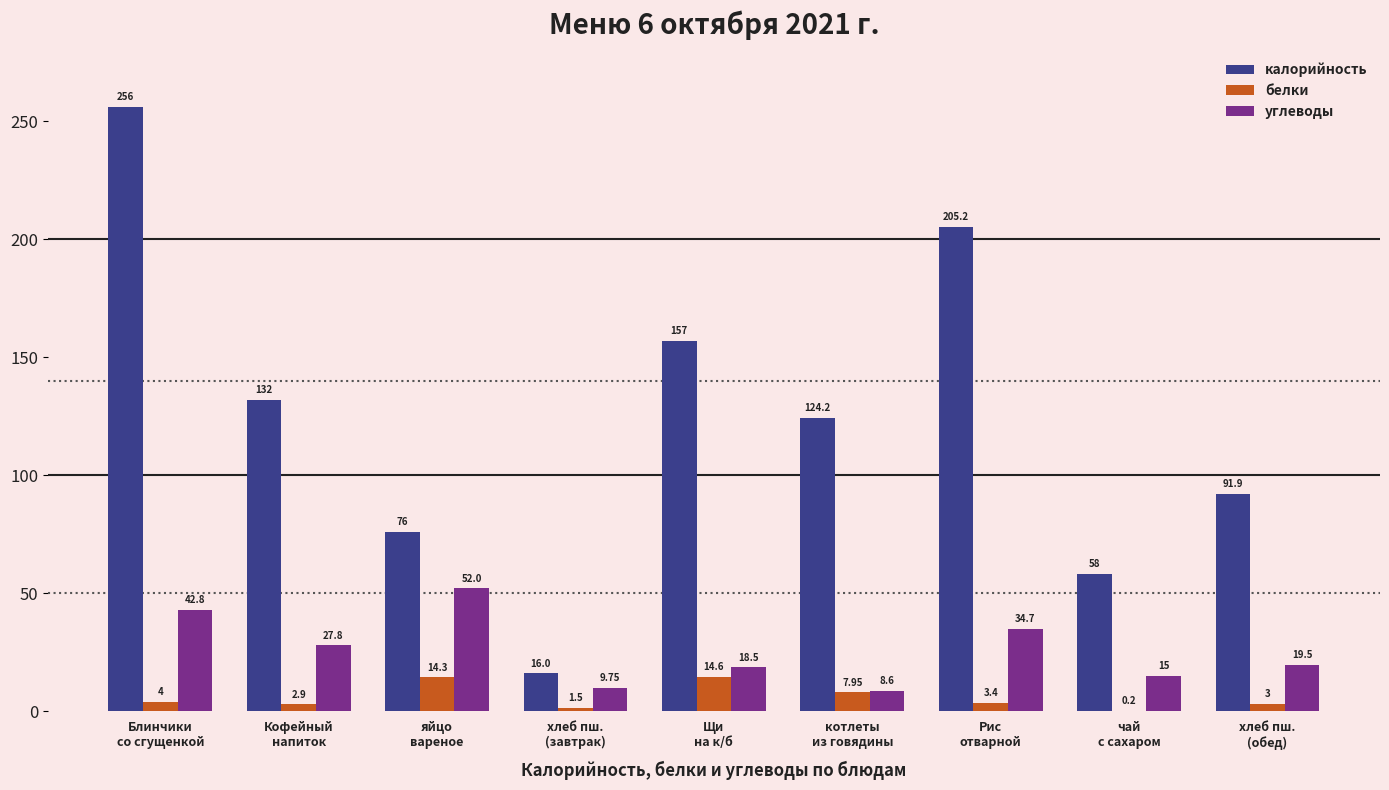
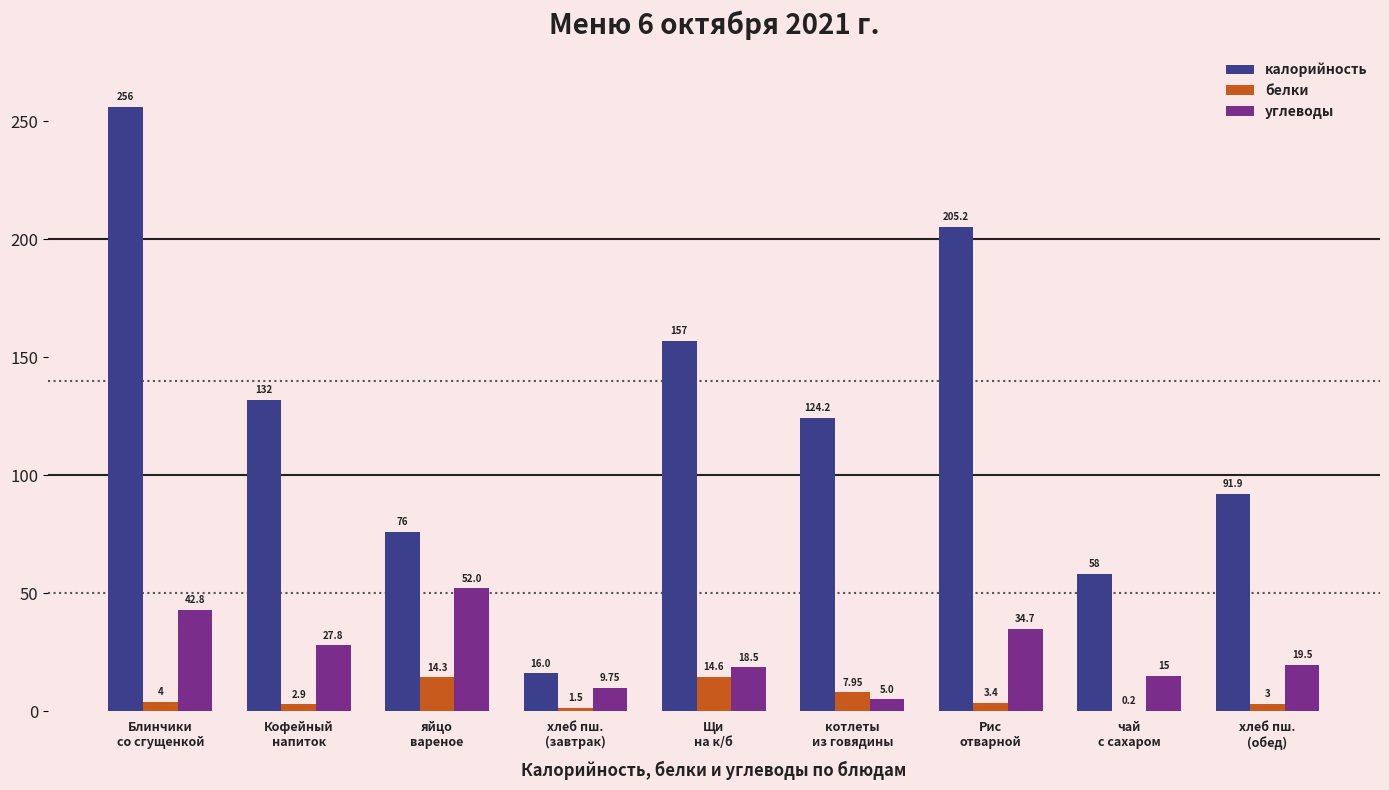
  {
    "калорийность": {
      "Блинчики со сгущенкой": 256,
      "Кофейный напиток": 132,
      "яйцо вареное": 76,
      "хлеб пш. (завтрак)": 16.0,
      "Щи на к/б": 157,
      "котлеты из говядины": 124.2,
      "Рис отварной": 205.2,
      "чай с сахаром": 58,
      "хлеб пш. (обед)": 91.9
    },
    "белки": {
      "Блинчики со сгущенкой": 4,
      "Кофейный напиток": 2.9,
      "яйцо вареное": 14.3,
      "хлеб пш. (завтрак)": 1.5,
      "Щи на к/б": 14.6,
      "котлеты из говядины": 7.95,
      "Рис отварной": 3.4,
      "чай с сахаром": 0.2,
      "хлеб пш. (обед)": 3
    },
    "углеводы": {
      "Блинчики со сгущенкой": 42.8,
      "Кофейный напиток": 27.8,
      "яйцо вареное": 52.0,
      "хлеб пш. (завтрак)": 9.75,
      "Щи на к/б": 18.5,
-     "котлеты из говядины": 8.6,
+     "котлеты из говядины": 5.0,
      "Рис отварной": 34.7,
      "чай с сахаром": 15,
      "хлеб пш. (обед)": 19.5
    }
  }
